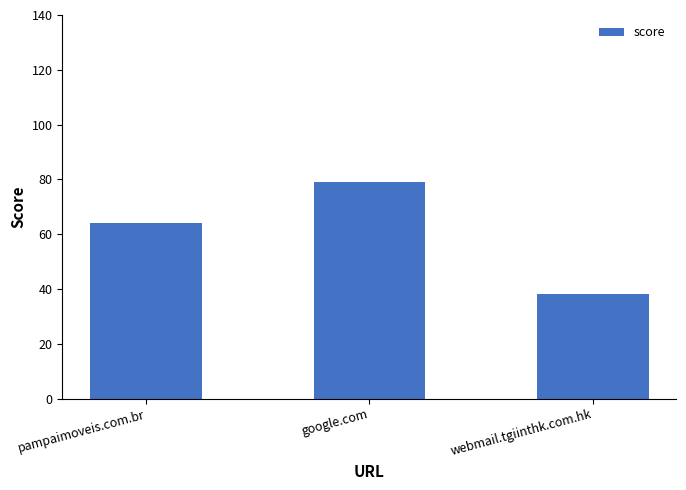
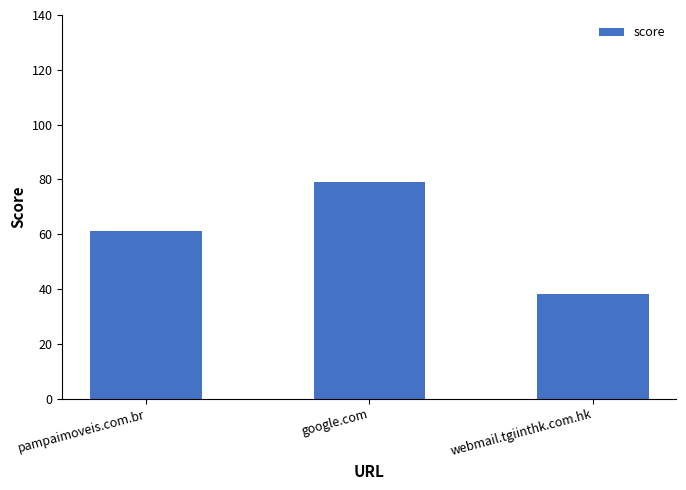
  {
-   "pampaimoveis.com.br": 64,
+   "pampaimoveis.com.br": 61,
    "google.com": 79,
    "webmail.tgiinthk.com.hk": 38
  }
